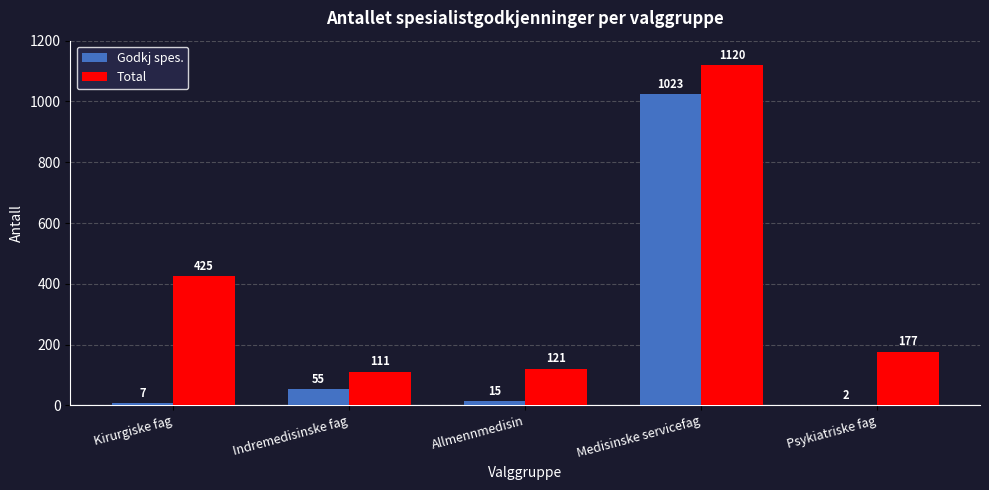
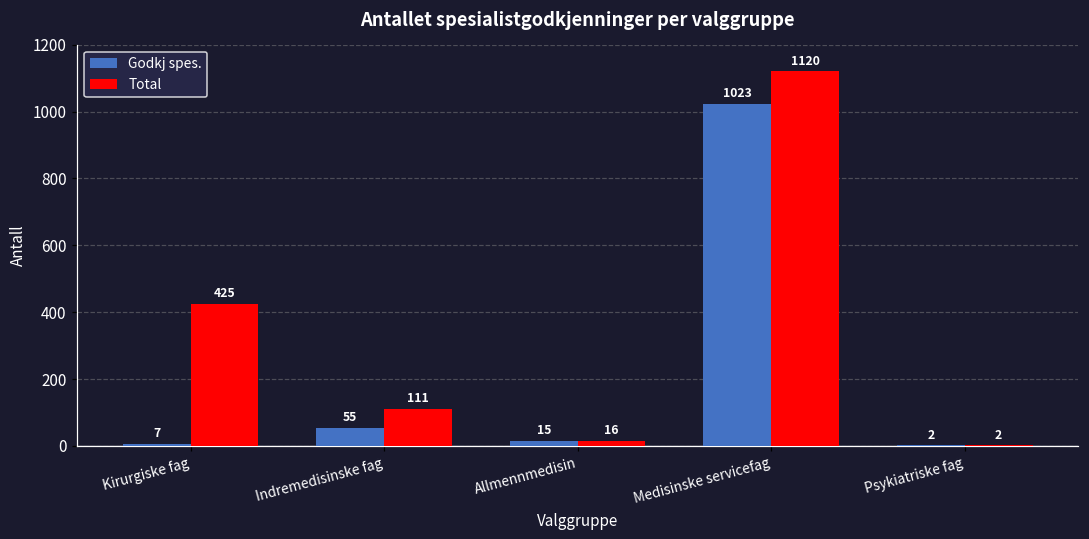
  {
    "Godkj spes.": {
      "Kirurgiske fag": 7,
      "Indremedisinske fag": 55,
      "Allmennmedisin": 15,
      "Medisinske servicefag": 1023,
      "Psykiatriske fag": 2
    },
    "Total": {
      "Kirurgiske fag": 425,
      "Indremedisinske fag": 111,
-     "Allmennmedisin": 121,
+     "Allmennmedisin": 16,
      "Medisinske servicefag": 1120,
-     "Psykiatriske fag": 177
+     "Psykiatriske fag": 2
    }
  }
